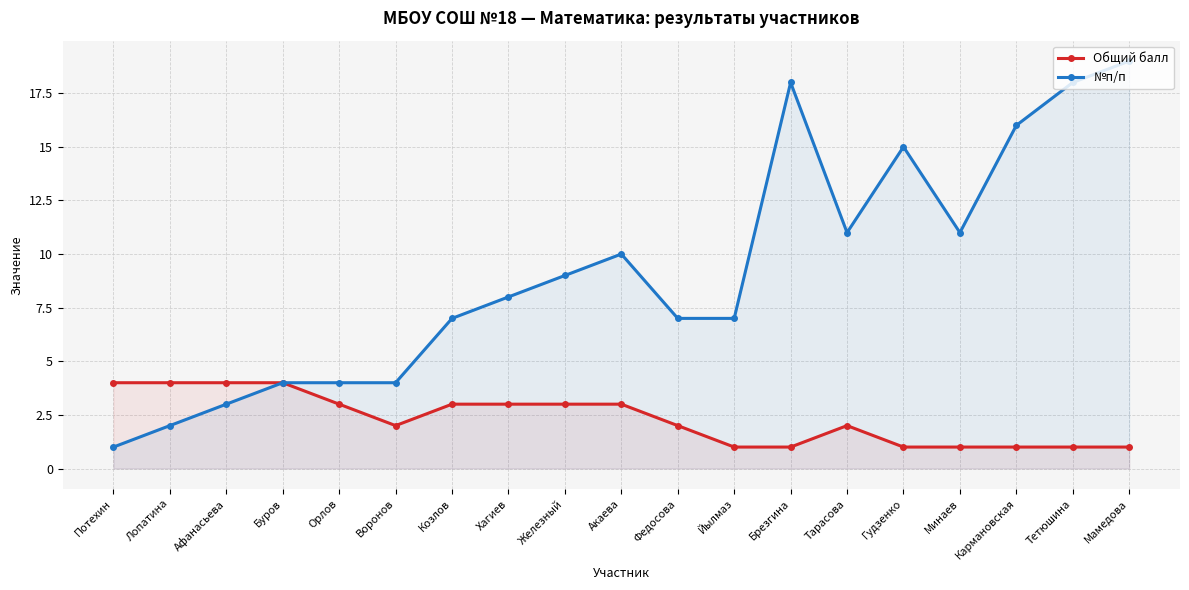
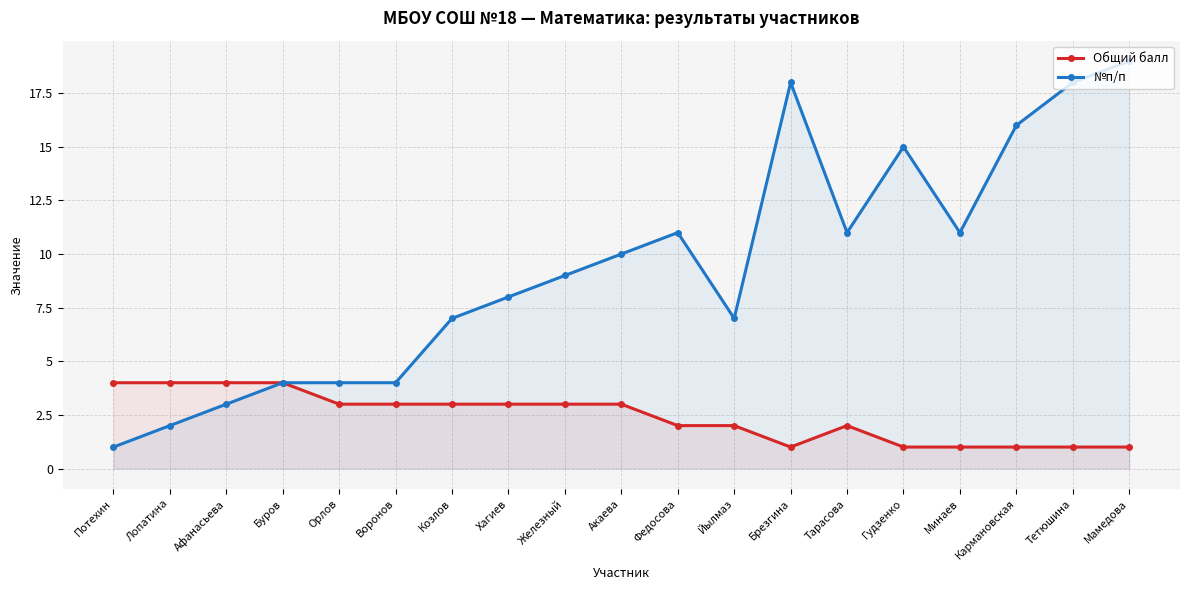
  {
    "Общий балл": {
      "Потехин": 4,
      "Лопатина": 4,
      "Афанасьева": 4,
      "Орлов": 3,
-     "Воронов": 2,
+     "Воронов": 3,
      "Козлов": 3,
      "Хагиев": 3,
      "Железный": 3,
      "Акаева": 3,
      "Федосова": 2,
-     "Йылмаз": 1,
+     "Йылмаз": 2,
      "Брезгина": 1,
      "Тарасова": 2,
      "Гудзенко": 1,
      "Минаев": 1,
      "Кармановская": 1,
      "Тетюшина": 1,
      "Мамедова": 1
    },
    "№п/п": {
      "Потехин": 1,
      "Лопатина": 2,
      "Афанасьева": 3,
      "Орлов": 4,
      "Воронов": 4,
      "Козлов": 7,
      "Хагиев": 8,
      "Железный": 9,
      "Акаева": 10,
-     "Федосова": 7,
+     "Федосова": 11,
      "Йылмаз": 7,
      "Брезгина": 18,
      "Тарасова": 11,
      "Гудзенко": 15,
      "Минаев": 11,
      "Кармановская": 16
    }
  }
